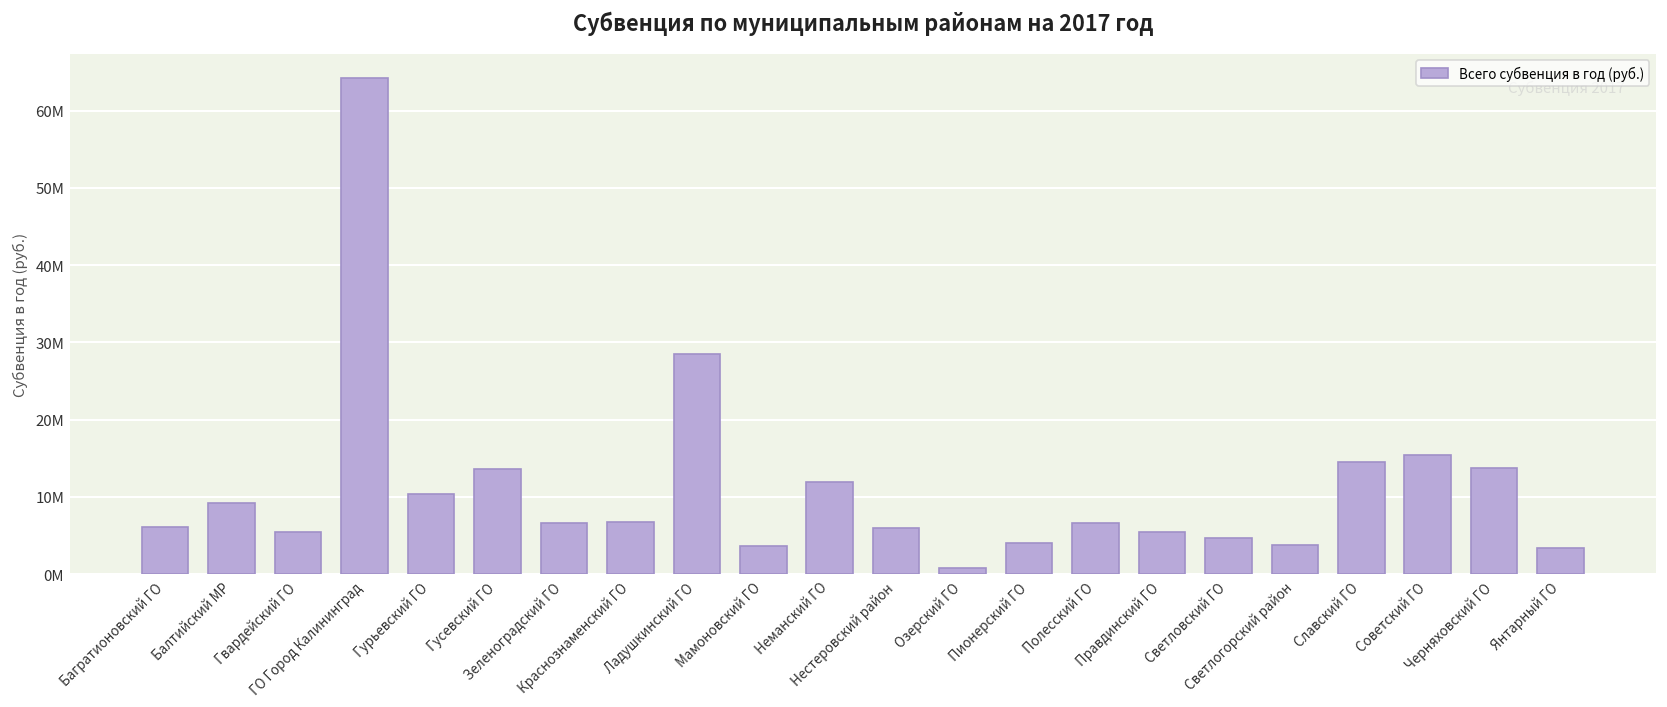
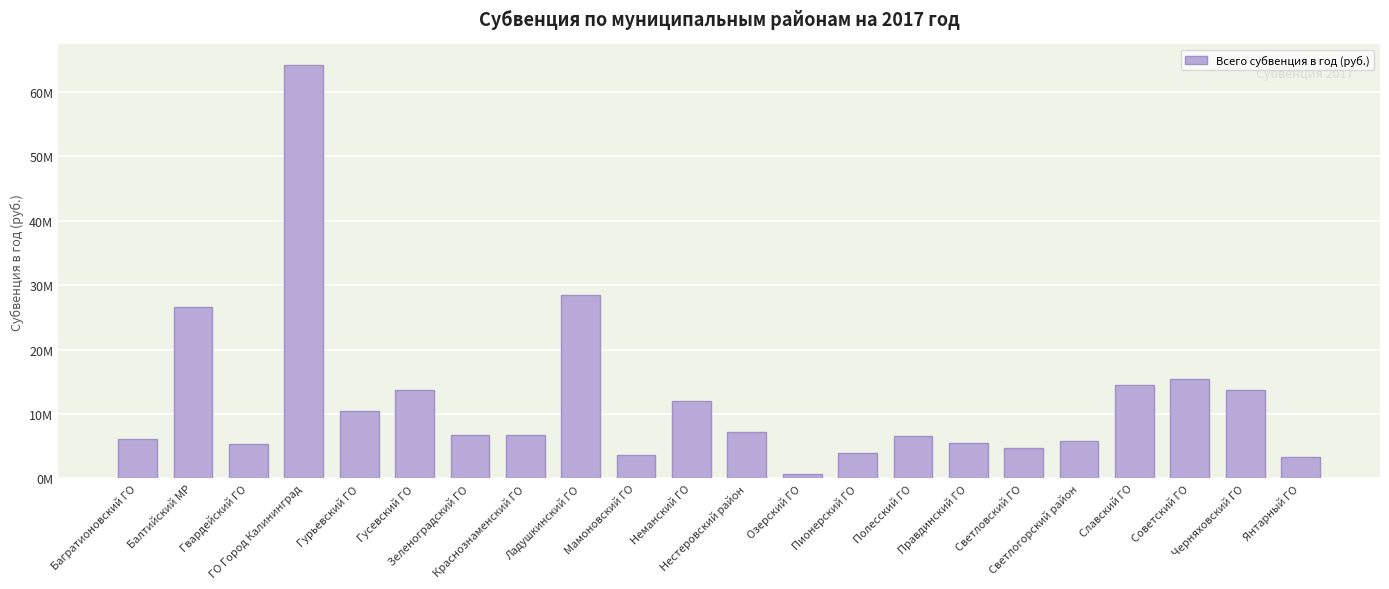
  {
    "Багратионовский ГО": 6000000,
-   "Балтийский МР": 9000000,
+   "Балтийский МР": 27000000,
    "Гвардейский ГО": 5000000,
    "ГО Город Калининград": 64000000,
    "Гурьевский ГО": 10000000,
    "Гусевский ГО": 14000000,
    "Зеленоградский ГО": 7000000,
    "Краснознаменский ГО": 7000000,
    "Ладушкинский ГО": 28000000,
    "Мамоновский ГО": 4000000,
    "Неманский ГО": 12000000,
-   "Нестеровский район": 6000000,
+   "Нестеровский район": 7000000,
    "Озерский ГО": 1000000,
    "Пионерский ГО": 4000000,
    "Полесский ГО": 7000000,
    "Правдинский ГО": 5000000,
    "Светловский ГО": 5000000,
-   "Светлогорский район": 4000000,
+   "Светлогорский район": 6000000,
    "Славский ГО": 15000000,
    "Советский ГО": 15000000,
    "Черняховский ГО": 14000000,
    "Янтарный ГО": 3000000
  }
